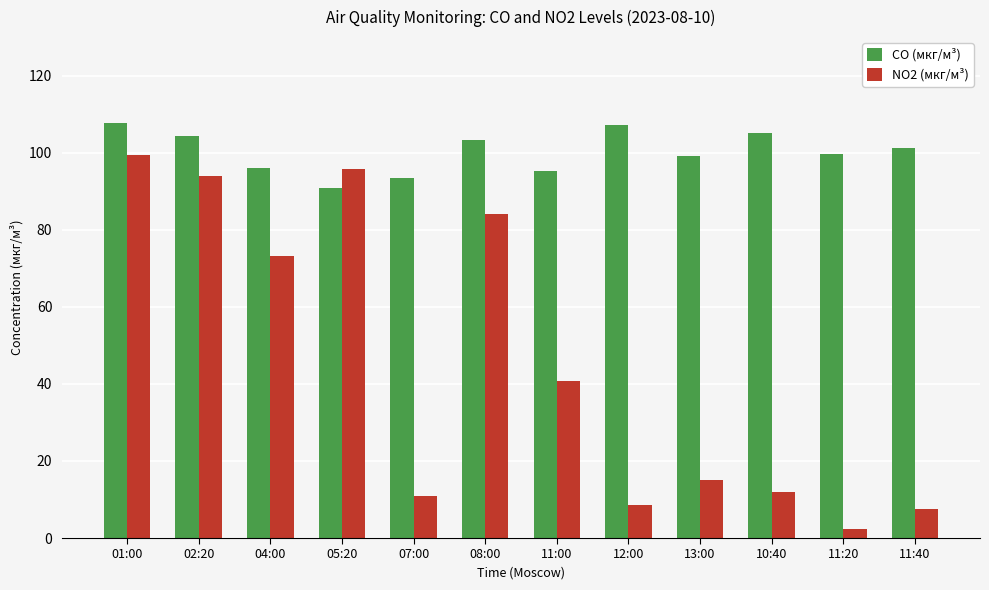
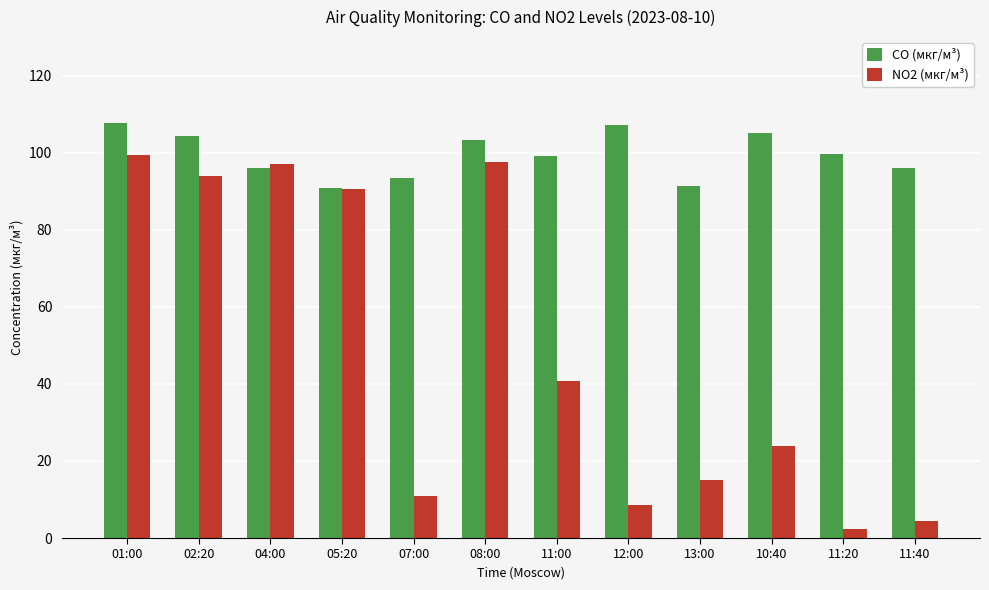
  {
    "CO (мкг/м³)": {
      "01:00": 108,
      "02:20": 104,
      "04:00": 96,
      "05:20": 91,
      "07:00": 93,
      "08:00": 103,
-     "11:00": 95,
+     "11:00": 99,
      "12:00": 107,
-     "13:00": 99,
+     "13:00": 91,
      "10:40": 105,
      "11:20": 100,
-     "11:40": 101
+     "11:40": 96
    },
    "NO2 (мкг/м³)": {
      "01:00": 99,
      "02:20": 94,
-     "04:00": 73,
-     "05:20": 96,
+     "04:00": 97,
+     "05:20": 91,
      "07:00": 11,
-     "08:00": 84,
+     "08:00": 98,
      "11:00": 41,
      "12:00": 9,
      "13:00": 15,
-     "10:40": 12,
+     "10:40": 24,
      "11:20": 2,
-     "11:40": 8
+     "11:40": 5
    }
  }
